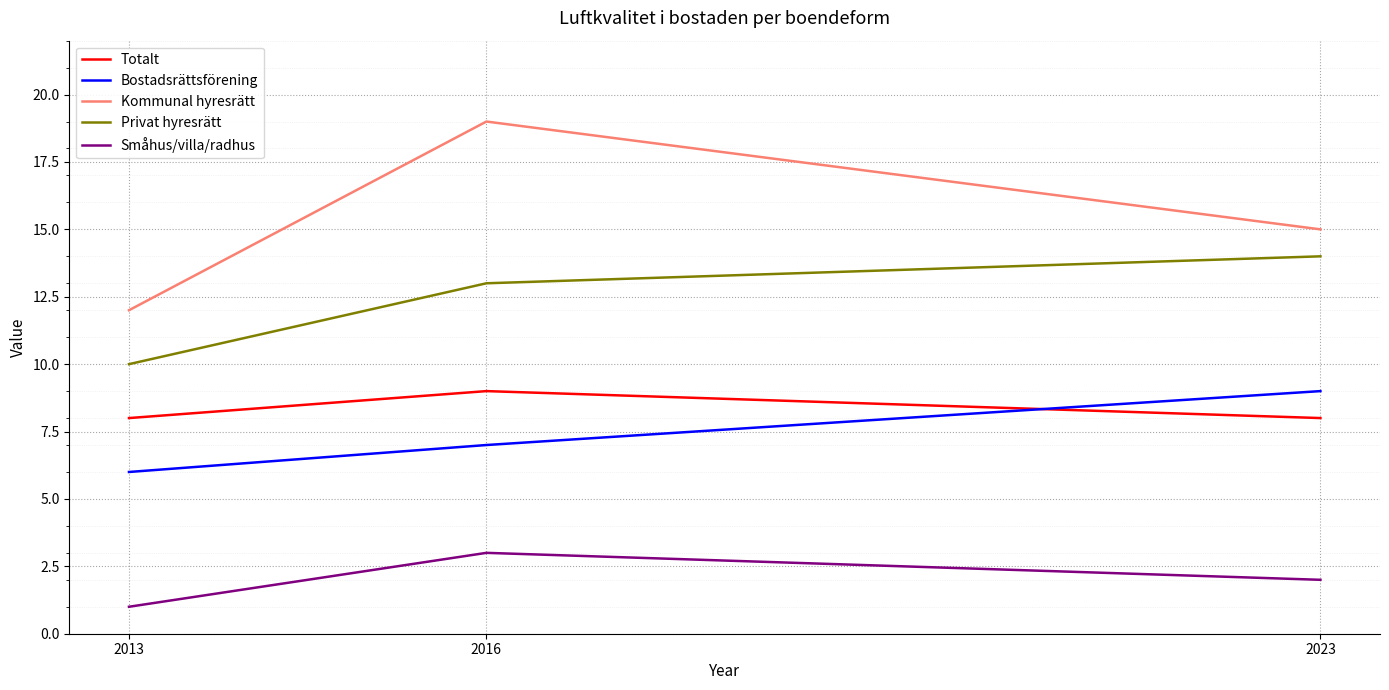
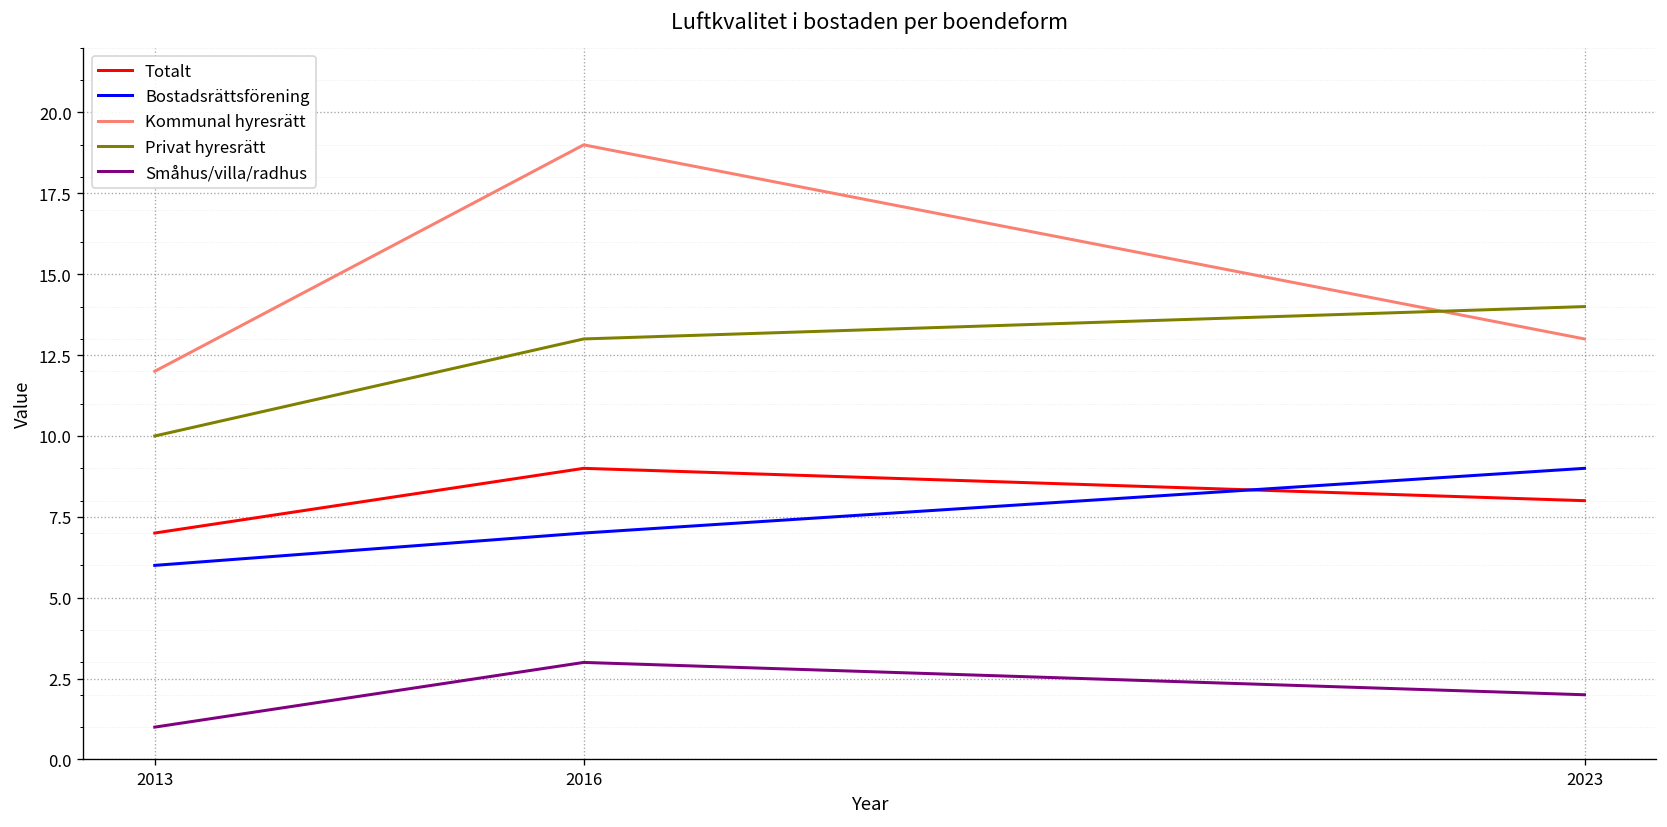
  {
    "Totalt": {
-     "2013": 8,
+     "2013": 7,
      "2016": 9,
      "2023": 8
    },
    "Bostadsrättsförening": {
      "2013": 6,
      "2016": 7,
      "2023": 9
    },
    "Kommunal hyresrätt": {
      "2013": 12,
      "2016": 19,
-     "2023": 15
+     "2023": 13
    },
    "Privat hyresrätt": {
      "2013": 10,
      "2016": 13,
      "2023": 14
    },
    "Småhus/villa/radhus": {
      "2013": 1,
      "2016": 3,
      "2023": 2
    }
  }
